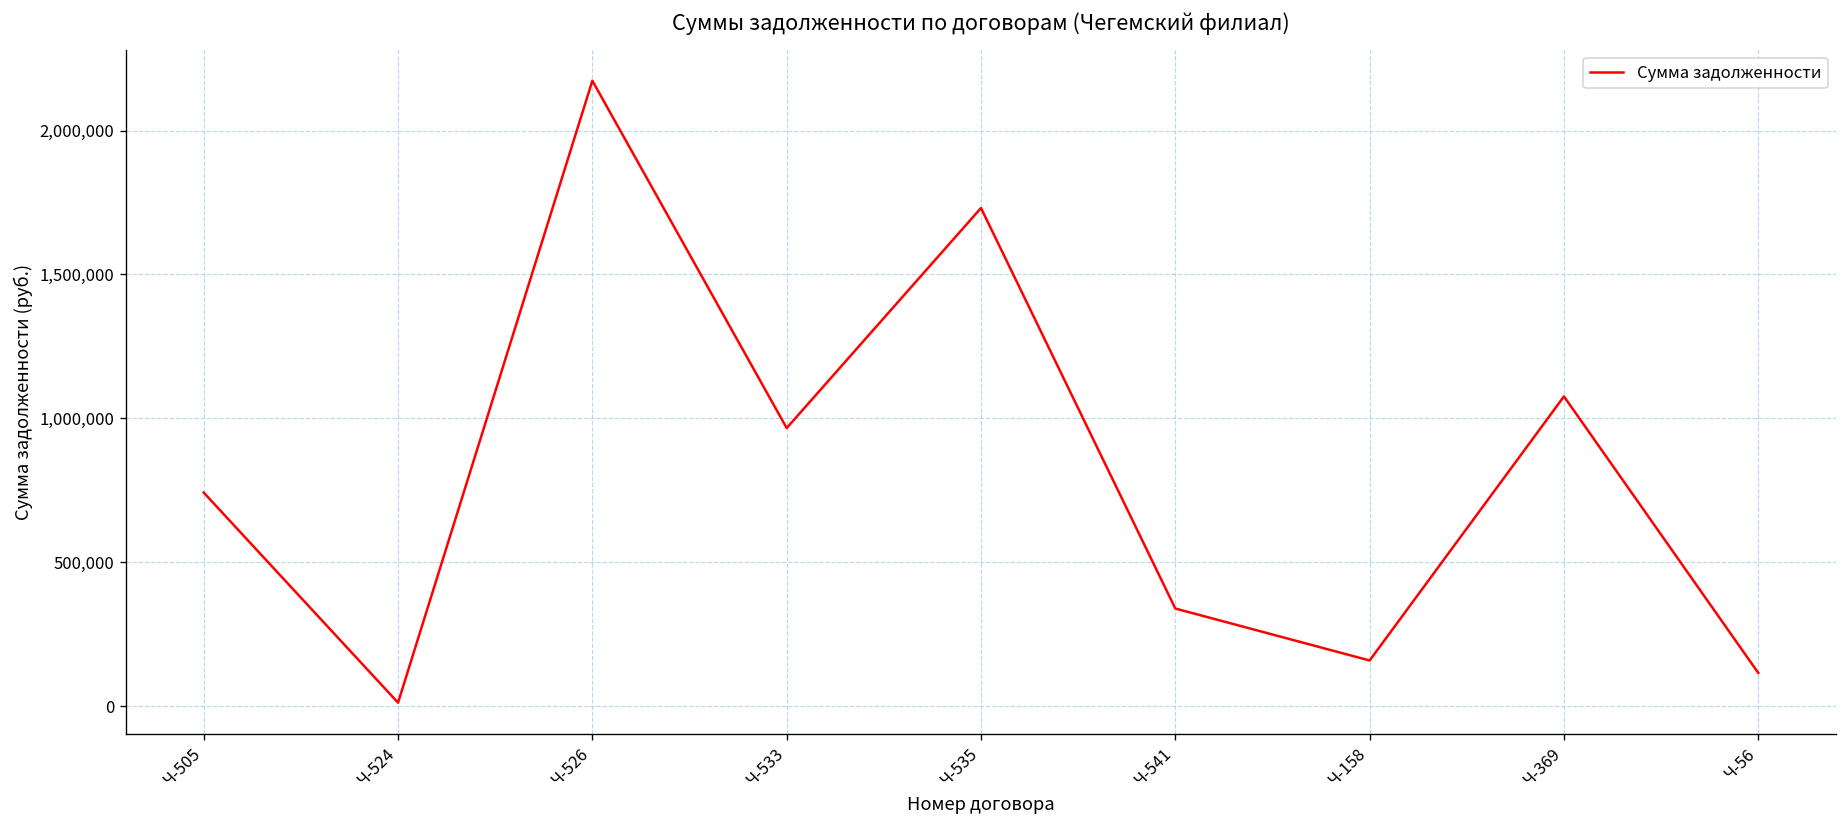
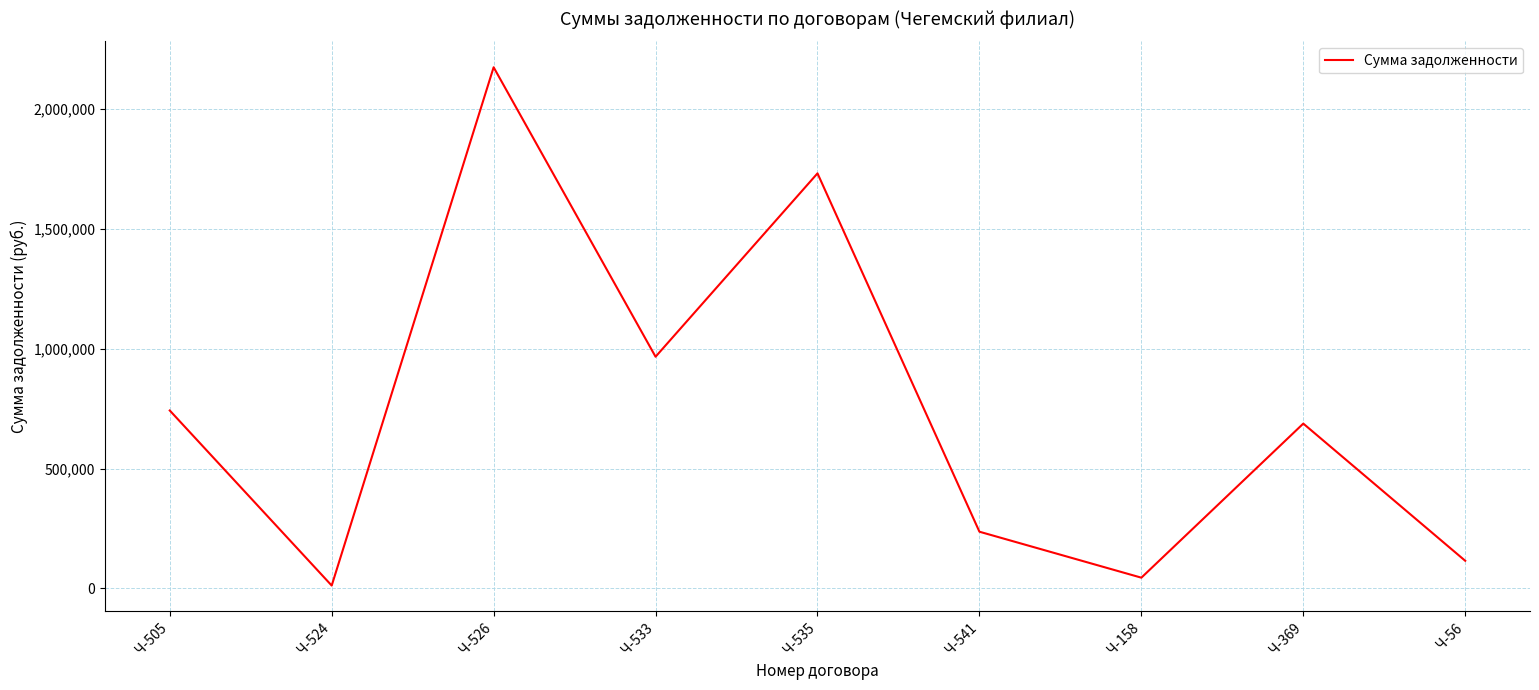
  {
    "Ч-505": "740,000",
    "Ч-524": "10,000",
    "Ч-526": "2,170,000",
    "Ч-533": "970,000",
    "Ч-535": "1,730,000",
-   "Ч-541": "340,000",
-   "Ч-158": "160,000",
-   "Ч-369": "1,080,000",
+   "Ч-541": "240,000",
+   "Ч-158": "40,000",
+   "Ч-369": "690,000",
    "Ч-56": "120,000"
  }
